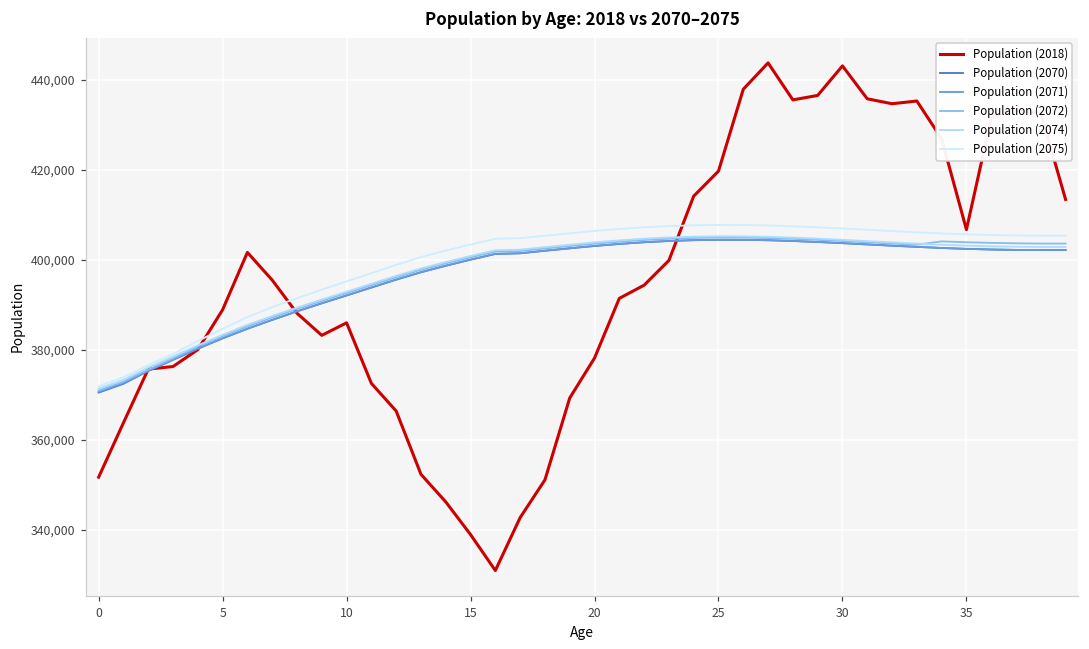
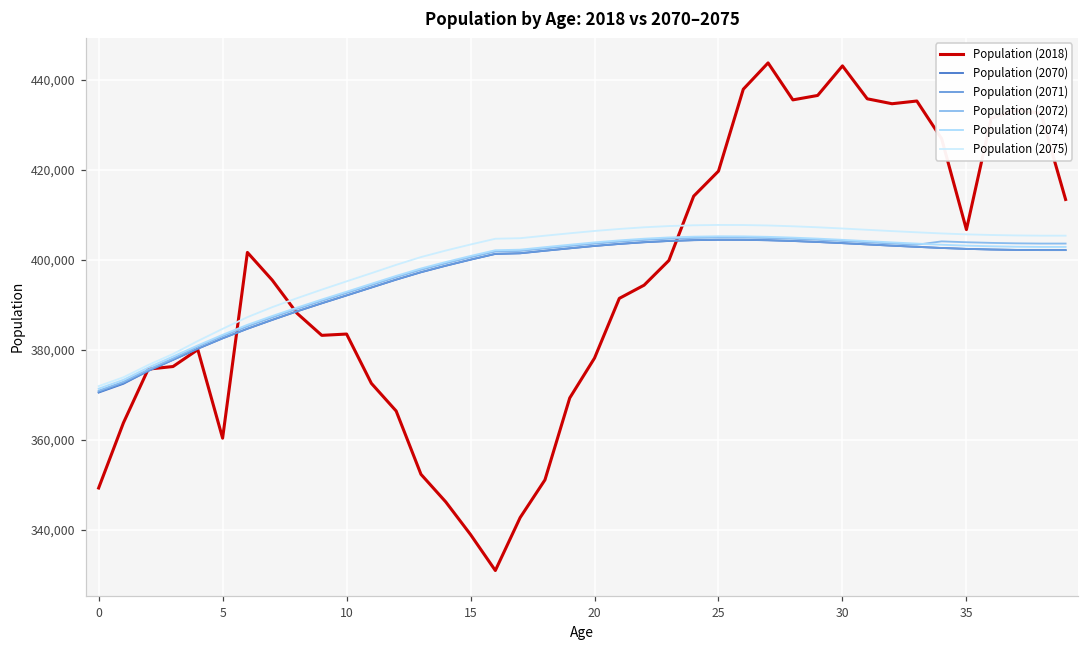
  {
    "Population (2018)": {
-     "0": "352,000",
-     "5": "389,000",
-     "10": "386,000",
+     "0": "349,000",
+     "5": "360,000",
+     "10": "383,000",
      "15": "339,000",
      "20": "378,000",
      "25": "420,000",
      "30": "443,000",
      "35": "407,000"
    }
  }
